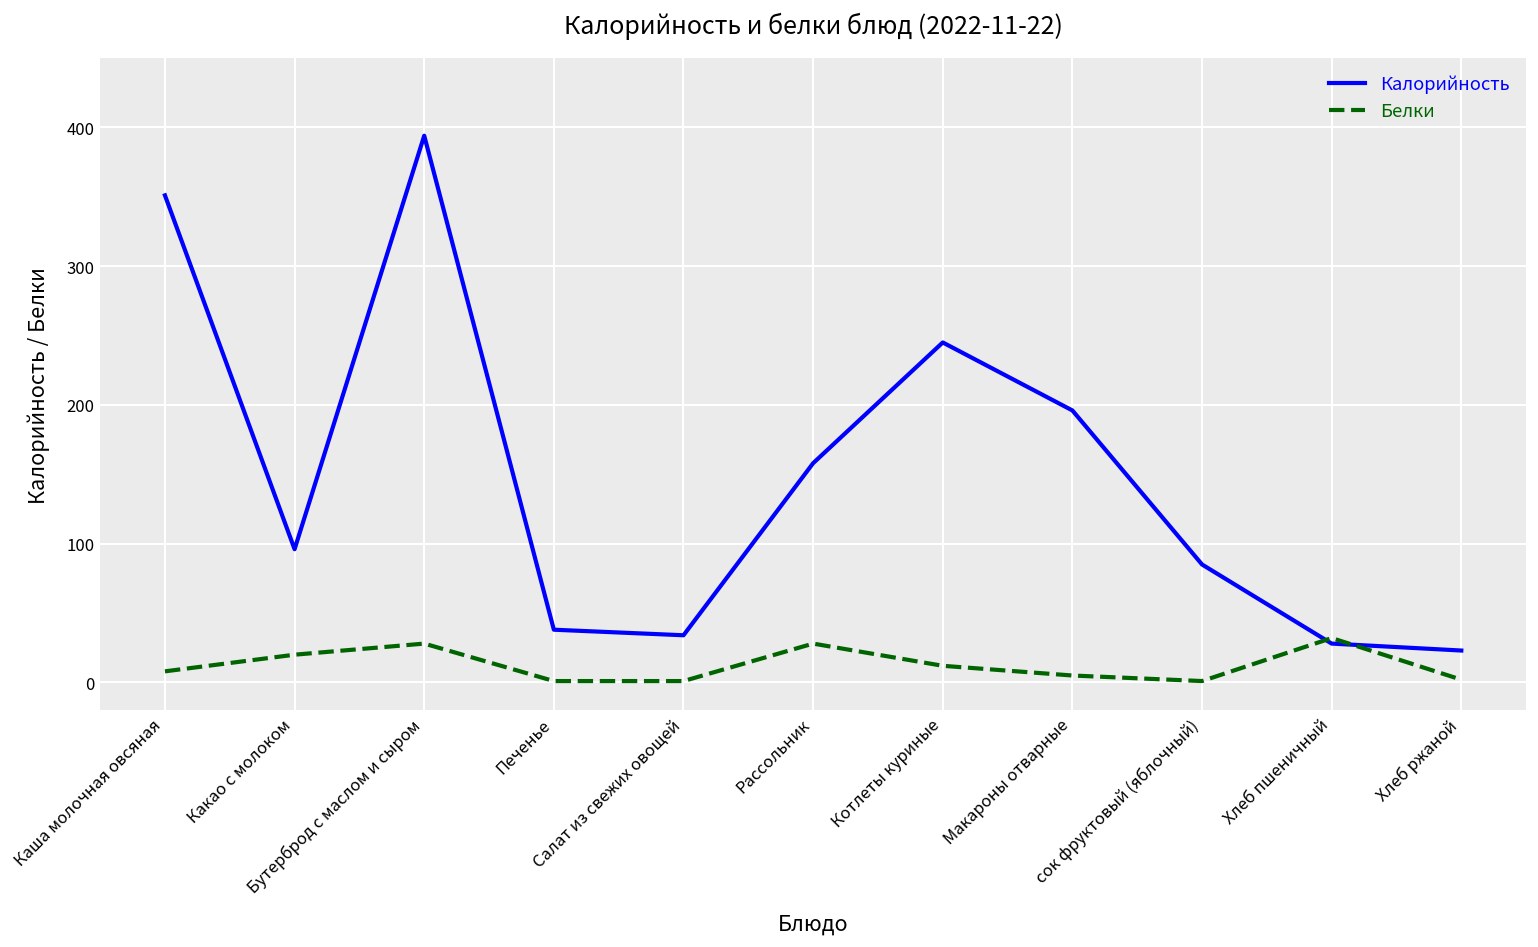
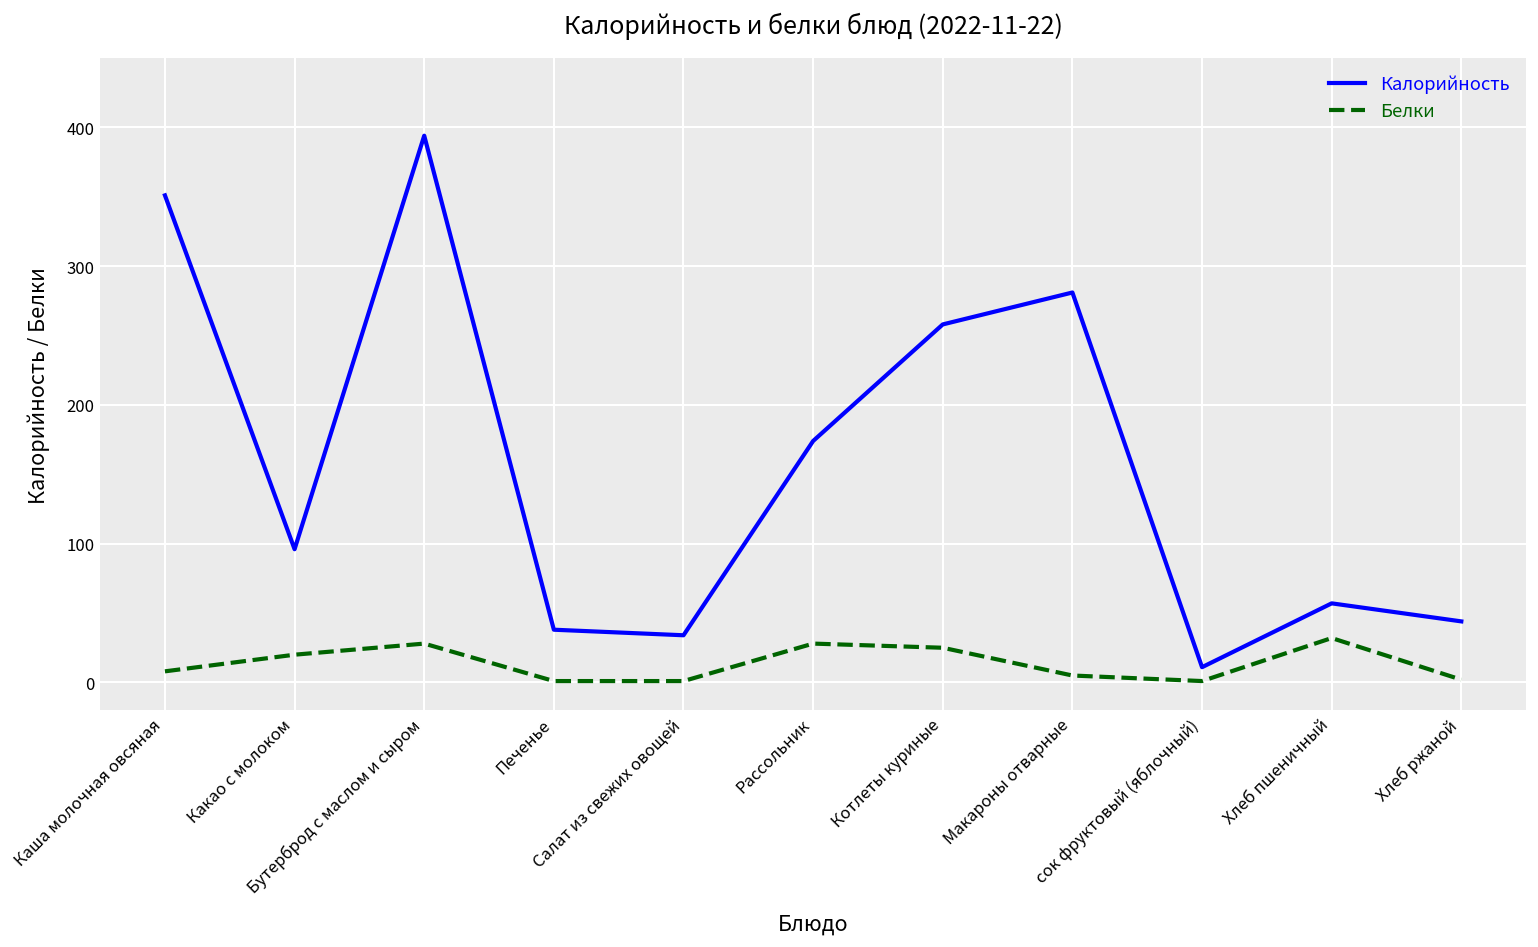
  {
    "Калорийность": {
      "Каша молочная овсяная": 351,
      "Какао с молоком": 96,
      "Бутерброд с маслом и сыром": 394,
      "Печенье": 38,
      "Салат из свежих овощей": 34,
-     "Рассольник": 158,
-     "Котлеты куриные": 245,
-     "Макароны отварные": 196,
-     "сок фруктовый (яблочный)": 85,
-     "Хлеб пшеничный": 28,
-     "Хлеб ржаной": 23
+     "Рассольник": 174,
+     "Котлеты куриные": 258,
+     "Макароны отварные": 281,
+     "сок фруктовый (яблочный)": 11,
+     "Хлеб пшеничный": 57,
+     "Хлеб ржаной": 44
    },
    "Белки": {
      "Каша молочная овсяная": 8,
      "Какао с молоком": 20,
      "Бутерброд с маслом и сыром": 28,
      "Печенье": 1,
      "Салат из свежих овощей": 1,
      "Рассольник": 28,
-     "Котлеты куриные": 12,
+     "Котлеты куриные": 25,
      "Макароны отварные": 5,
      "сок фруктовый (яблочный)": 1,
      "Хлеб пшеничный": 32,
      "Хлеб ржаной": 2
    }
  }
